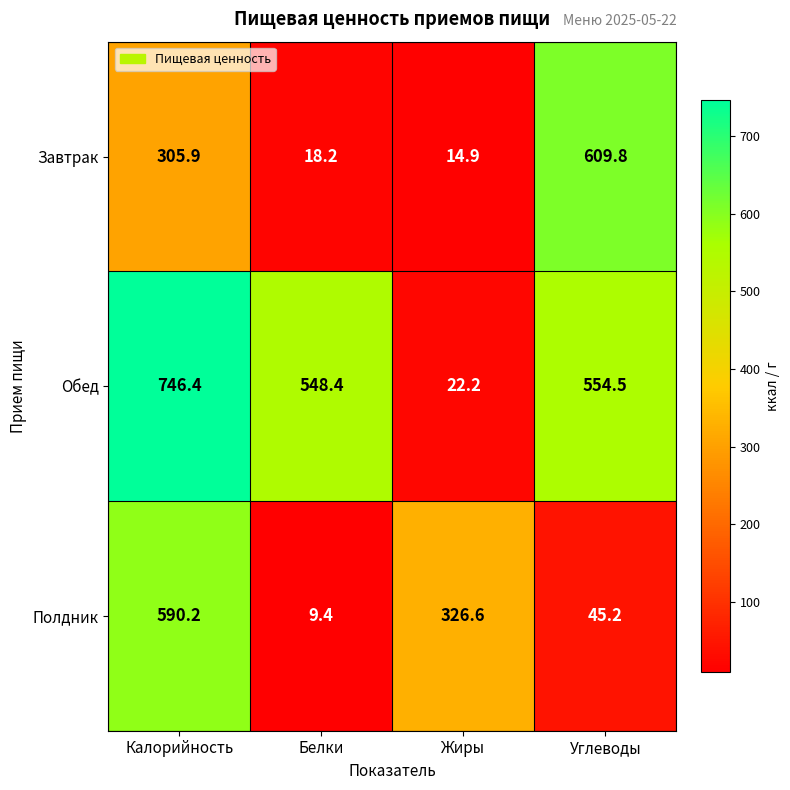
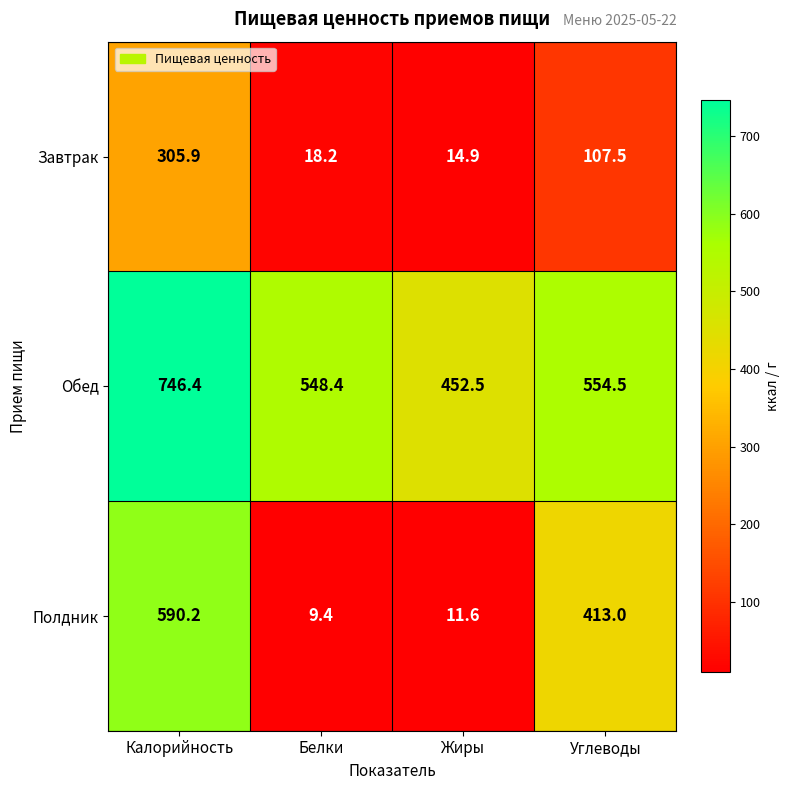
  {
    "Завтрак": {
      "Калорийность": 305.9,
      "Белки": 18.2,
      "Жиры": 14.9,
-     "Углеводы": 609.8
+     "Углеводы": 107.5
    },
    "Обед": {
      "Калорийность": 746.4,
      "Белки": 548.4,
-     "Жиры": 22.2,
+     "Жиры": 452.5,
      "Углеводы": 554.5
    },
    "Полдник": {
      "Калорийность": 590.2,
      "Белки": 9.4,
-     "Жиры": 326.6,
-     "Углеводы": 45.2
+     "Жиры": 11.6,
+     "Углеводы": 413.0
    }
  }
